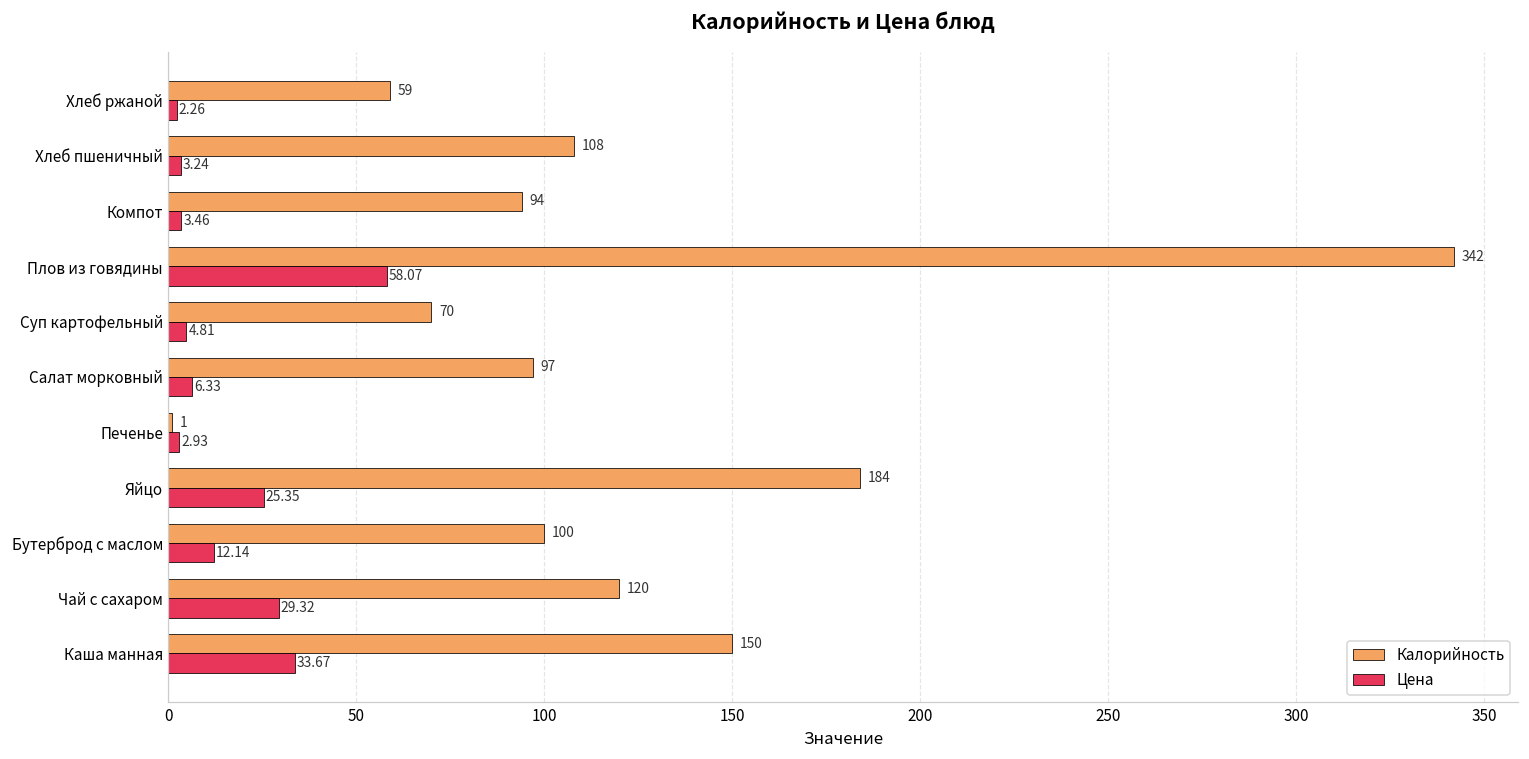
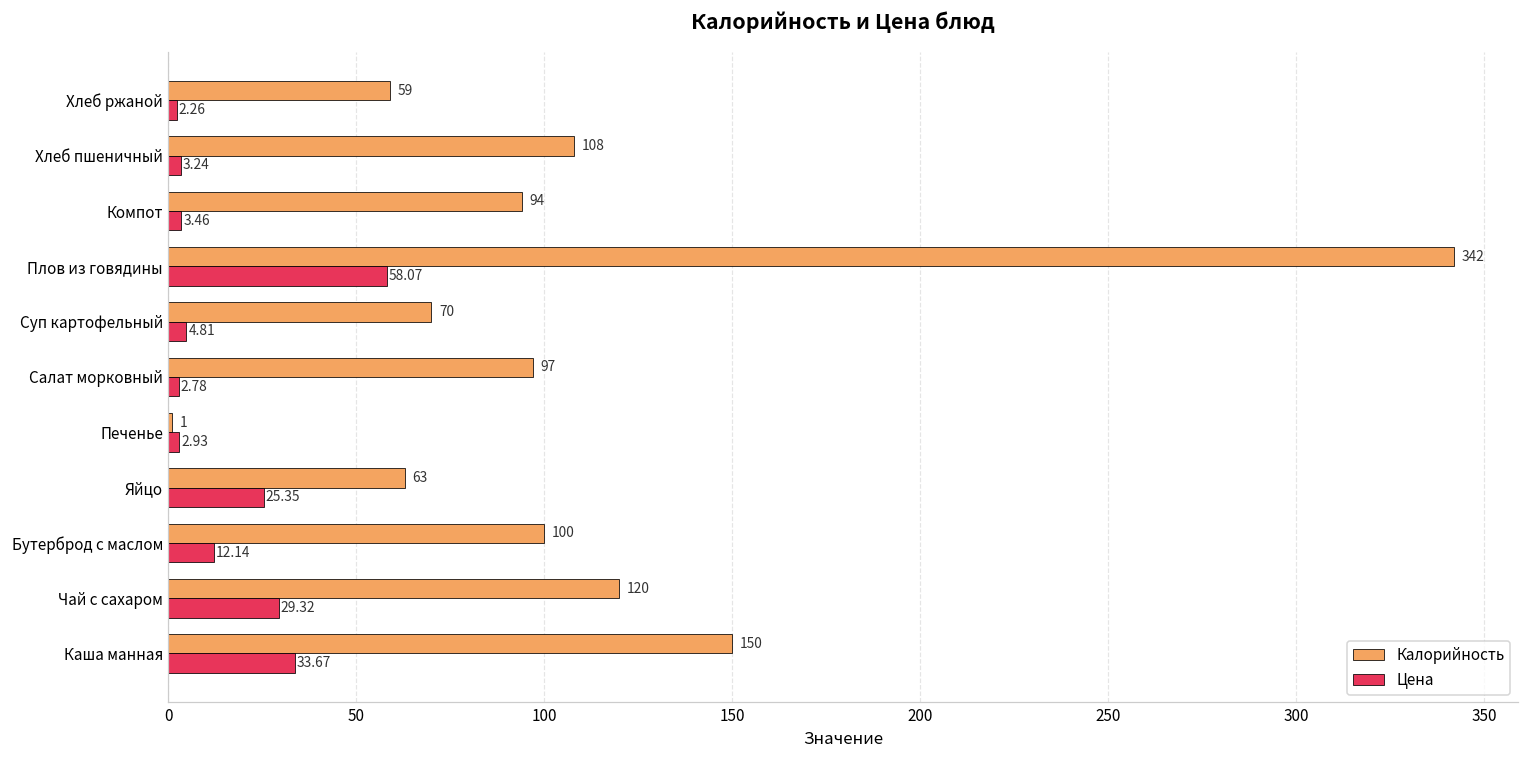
  {
    "Калорийность": {
      "Хлеб ржаной": 59,
      "Хлеб пшеничный": 108,
      "Компот": 94,
      "Плов из говядины": 342,
      "Суп картофельный": 70,
      "Салат морковный": 97,
      "Печенье": 1,
-     "Яйцо": 184,
+     "Яйцо": 63,
      "Бутерброд с маслом": 100,
      "Чай с сахаром": 120,
      "Каша манная": 150
    },
    "Цена": {
      "Хлеб ржаной": 2.26,
      "Хлеб пшеничный": 3.24,
      "Компот": 3.46,
      "Плов из говядины": 58.07,
      "Суп картофельный": 4.81,
-     "Салат морковный": 6.33,
+     "Салат морковный": 2.78,
      "Печенье": 2.93,
      "Яйцо": 25.35,
      "Бутерброд с маслом": 12.14,
      "Чай с сахаром": 29.32,
      "Каша манная": 33.67
    }
  }
